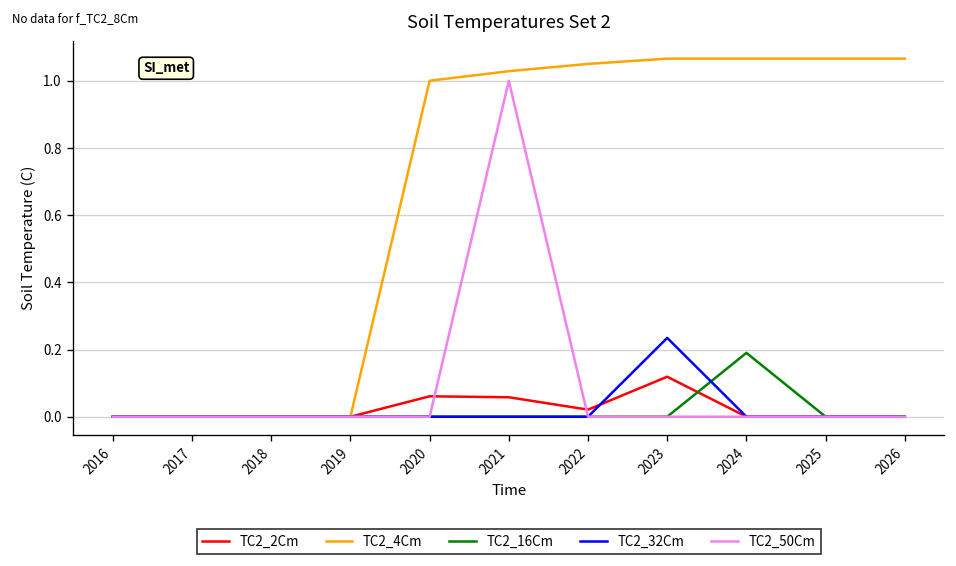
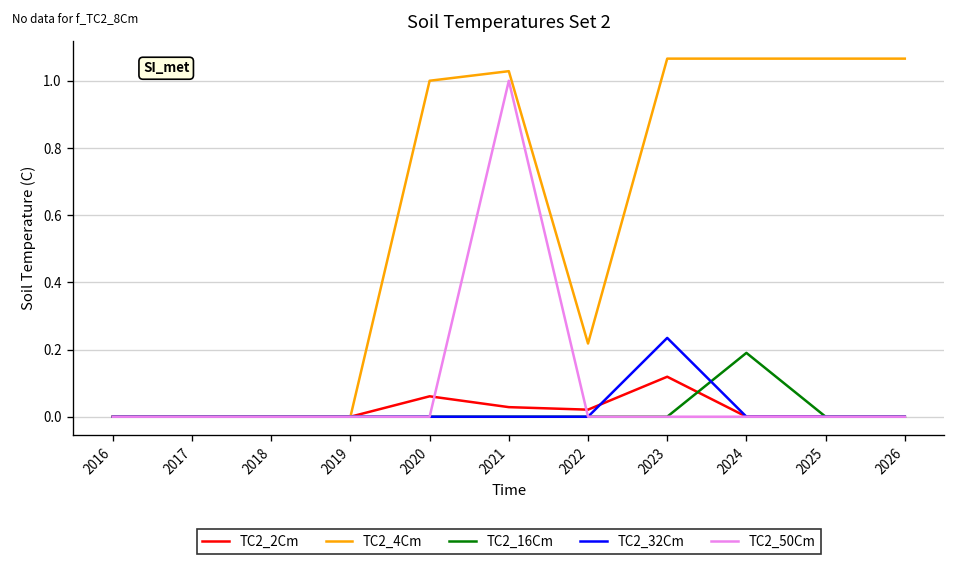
  {
    "TC2_2Cm": {
      "2020": 0.06,
-     "2021": 0.06,
+     "2021": 0.03,
      "2022": 0.02,
      "2023": 0.12
    },
    "TC2_4Cm": {
      "2020": 1.00,
      "2021": 1.03,
-     "2022": 1.05,
+     "2022": 0.22,
      "2023": 1.07,
      "2024": 1.07,
      "2025": 1.07,
      "2026": 1.07
    },
    "TC2_16Cm": {
      "2024": 0.19
    },
    "TC2_32Cm": {
      "2023": 0.23
    },
    "TC2_50Cm": {
      "2021": 1.00
    }
  }
